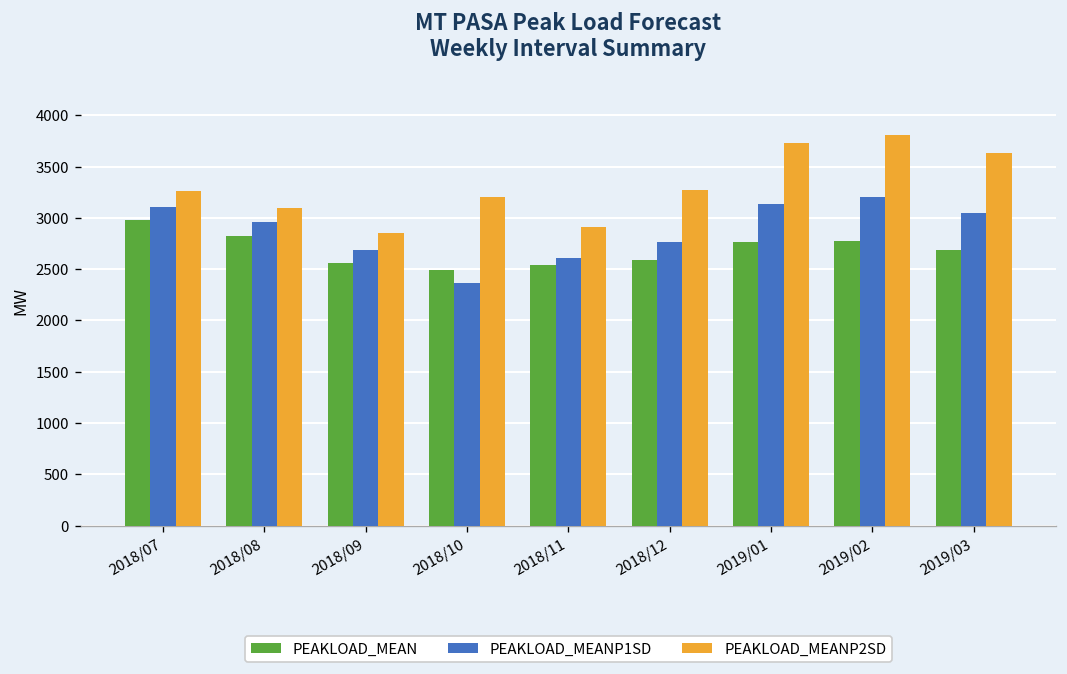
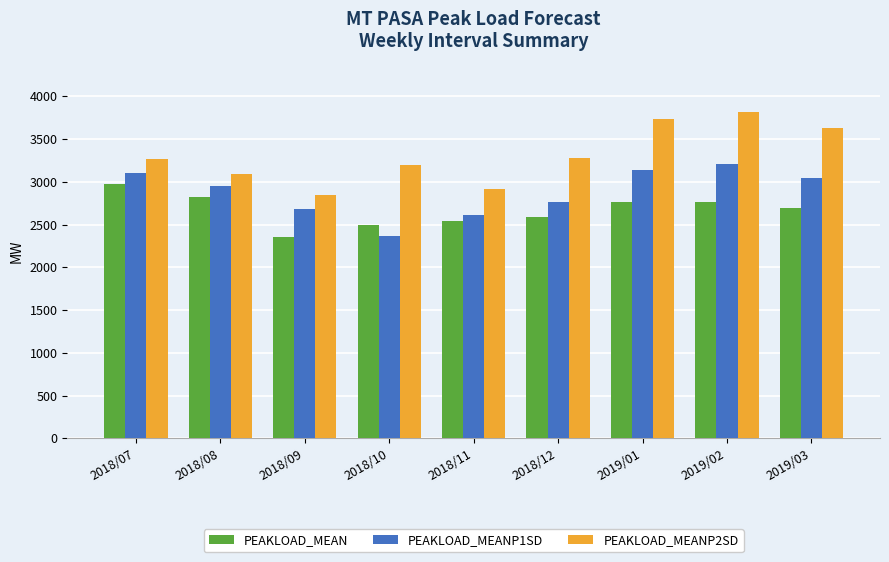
  {
    "PEAKLOAD_MEAN": {
      "2018/07": 3000,
      "2018/08": 2800,
-     "2018/09": 2600,
+     "2018/09": 2400,
      "2018/10": 2500,
      "2018/11": 2500,
      "2018/12": 2600,
      "2019/01": 2800,
      "2019/02": 2800,
      "2019/03": 2700
    },
    "PEAKLOAD_MEANP1SD": {
      "2018/07": 3100,
      "2018/08": 3000,
      "2018/09": 2700,
      "2018/10": 2400,
      "2018/11": 2600,
      "2018/12": 2800,
      "2019/01": 3100,
      "2019/02": 3200,
      "2019/03": 3000
    },
    "PEAKLOAD_MEANP2SD": {
      "2018/07": 3300,
      "2018/08": 3100,
      "2018/09": 2900,
      "2018/10": 3200,
      "2018/11": 2900,
      "2018/12": 3300,
      "2019/01": 3700,
      "2019/02": 3800,
      "2019/03": 3600
    }
  }
